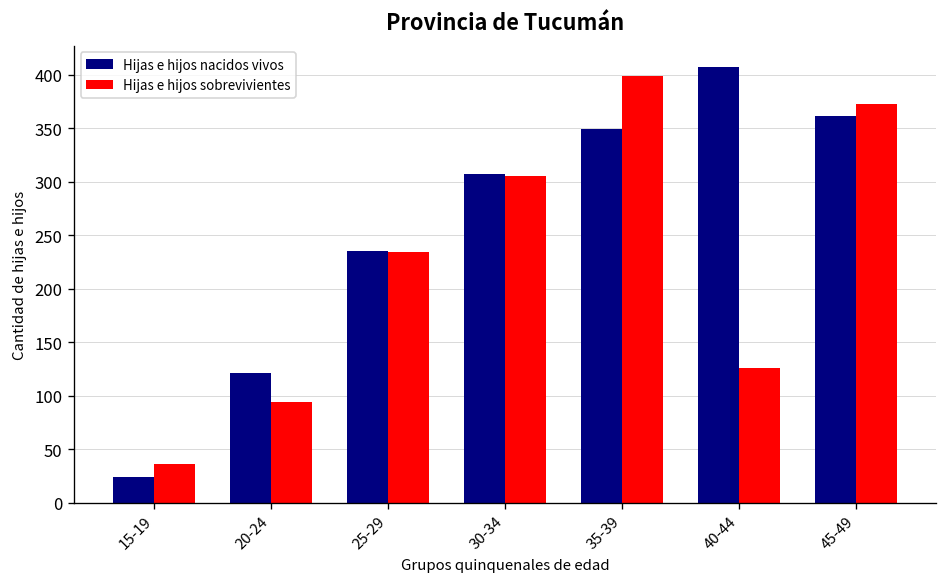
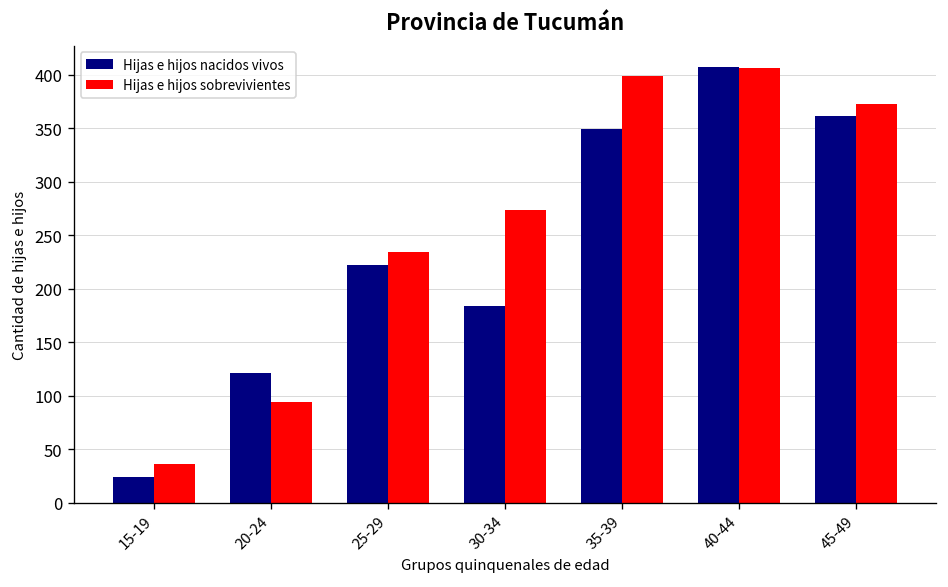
  {
    "Hijas e hijos nacidos vivos": {
      "15-19": 20,
      "20-24": 120,
-     "25-29": 240,
-     "30-34": 310,
+     "25-29": 220,
+     "30-34": 180,
      "35-39": 350,
      "40-44": 410,
      "45-49": 360
    },
    "Hijas e hijos sobrevivientes": {
      "15-19": 40,
      "20-24": 90,
      "25-29": 230,
-     "30-34": 310,
+     "30-34": 270,
      "35-39": 400,
-     "40-44": 130,
+     "40-44": 410,
      "45-49": 370
    }
  }
